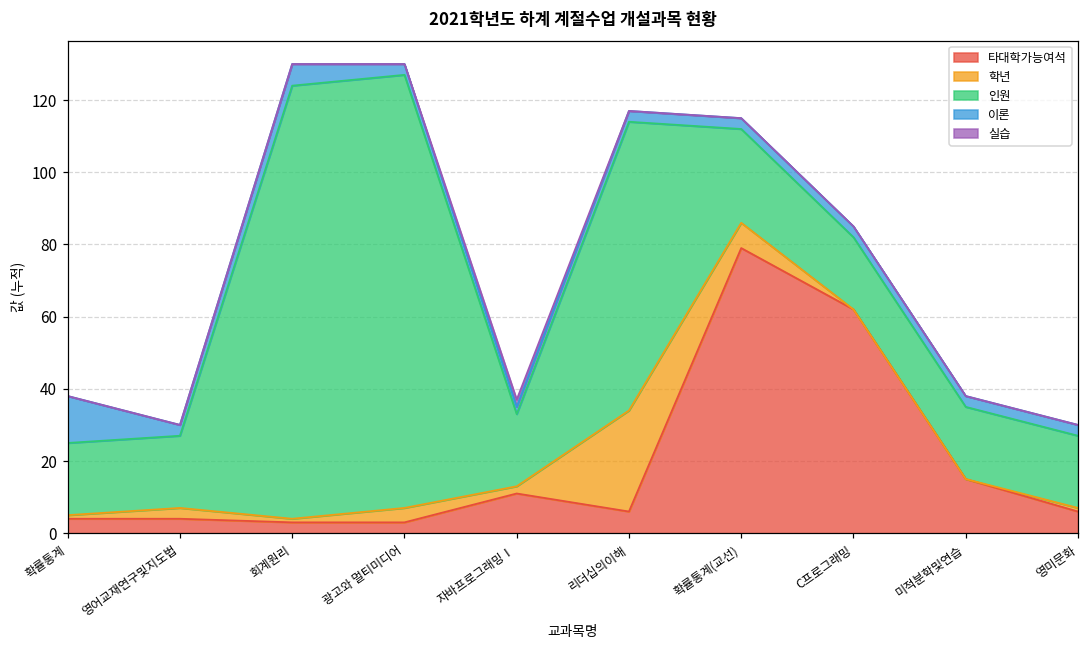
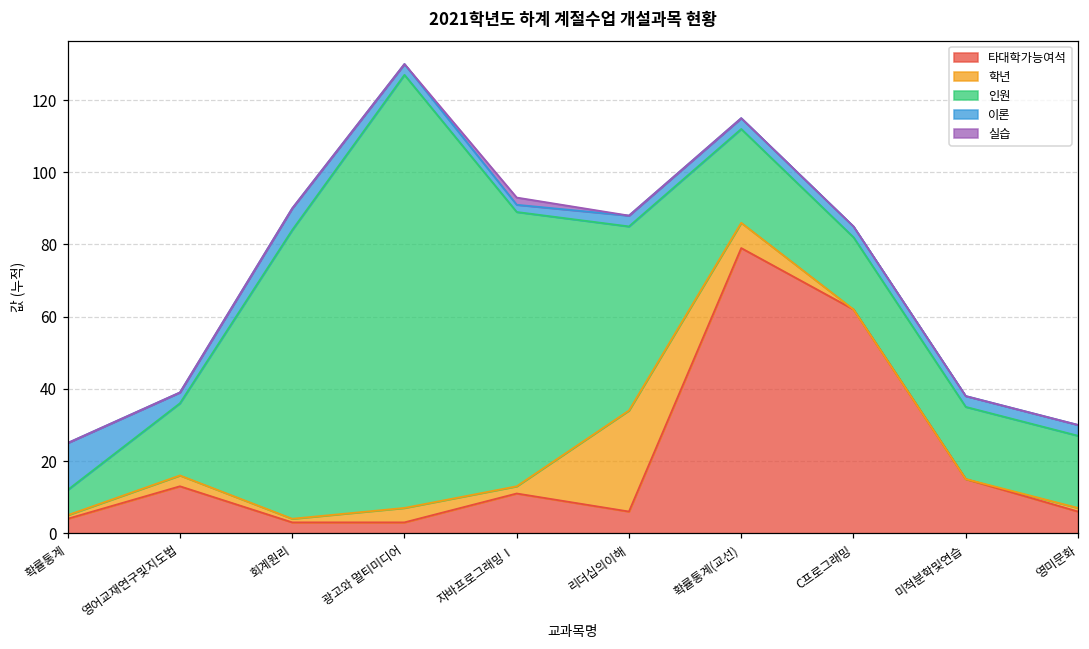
  {
    "타대학가능여석": {
      "확률통계": 4,
-     "영어교재연구및지도법": 4,
+     "영어교재연구및지도법": 13,
      "회계원리": 3,
      "광고와 멀티미디어": 3,
      "자바프로그래밍Ⅰ": 11,
      "리더십의이해": 6,
      "확률통계(교선)": 79,
      "영미문화": 6
    },
    "학년": {
      "확률통계": 1,
      "영어교재연구및지도법": 3,
      "회계원리": 1,
      "광고와 멀티미디어": 4,
      "자바프로그래밍Ⅰ": 2,
      "리더십의이해": 28,
      "확률통계(교선)": 7,
      "영미문화": 1
    },
    "인원": {
-     "확률통계": 20,
+     "확률통계": 7,
      "영어교재연구및지도법": 20,
-     "회계원리": 120,
+     "회계원리": 80,
      "광고와 멀티미디어": 120,
-     "자바프로그래밍Ⅰ": 20,
-     "리더십의이해": 80,
+     "자바프로그래밍Ⅰ": 76,
+     "리더십의이해": 51,
      "확률통계(교선)": 26,
      "C프로그래밍": 20,
      "미적분학및연습": 20,
      "영미문화": 20
    },
    "이론": {
      "자바프로그래밍Ⅰ": 2
    },
    "실습": {
      "자바프로그래밍Ⅰ": 2
    }
  }
